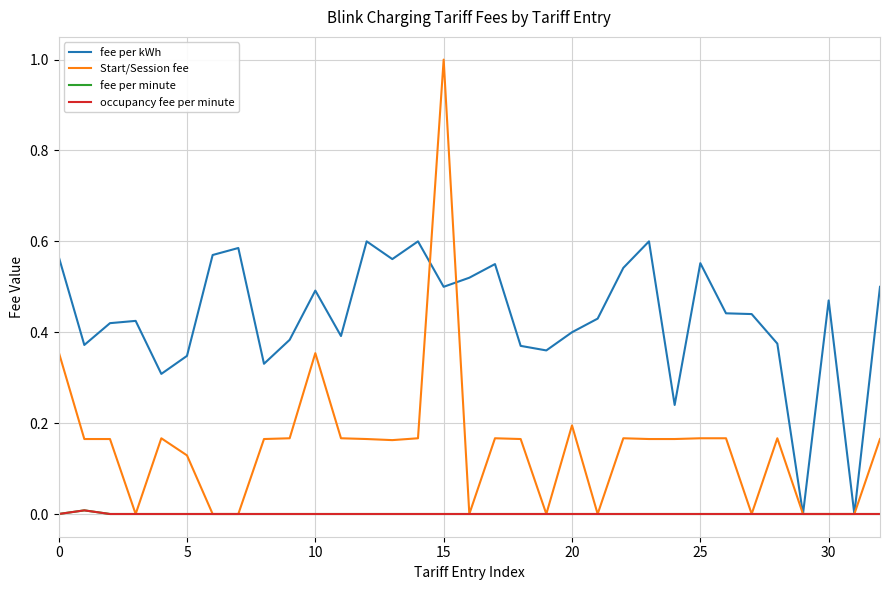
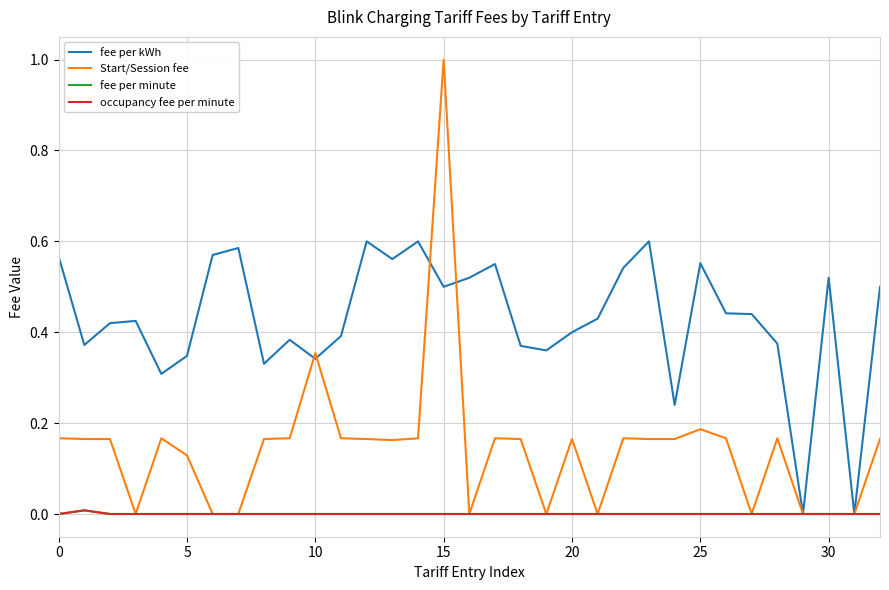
  {
    "fee per kWh": {
      "0": 0.57,
      "5": 0.35,
-     "10": 0.49,
+     "10": 0.34,
      "15": 0.50,
      "20": 0.40,
      "25": 0.55,
-     "30": 0.47
+     "30": 0.52
    },
    "Start/Session fee": {
-     "0": 0.36,
+     "0": 0.17,
      "5": 0.13,
      "10": 0.35,
      "15": 1.00,
-     "20": 0.20,
-     "25": 0.17
+     "20": 0.17,
+     "25": 0.19
    },
    "occupancy fee per minute": {
      "0": 0.00,
      "5": 0.00,
      "10": 0.00,
      "15": 0.00,
      "20": 0.00,
      "25": 0.00
    }
  }
